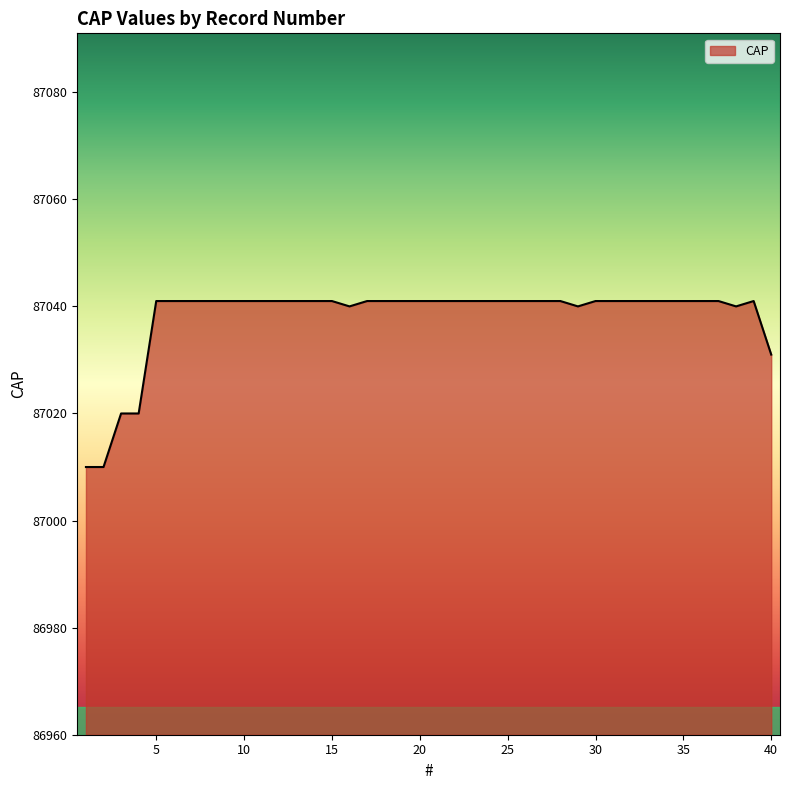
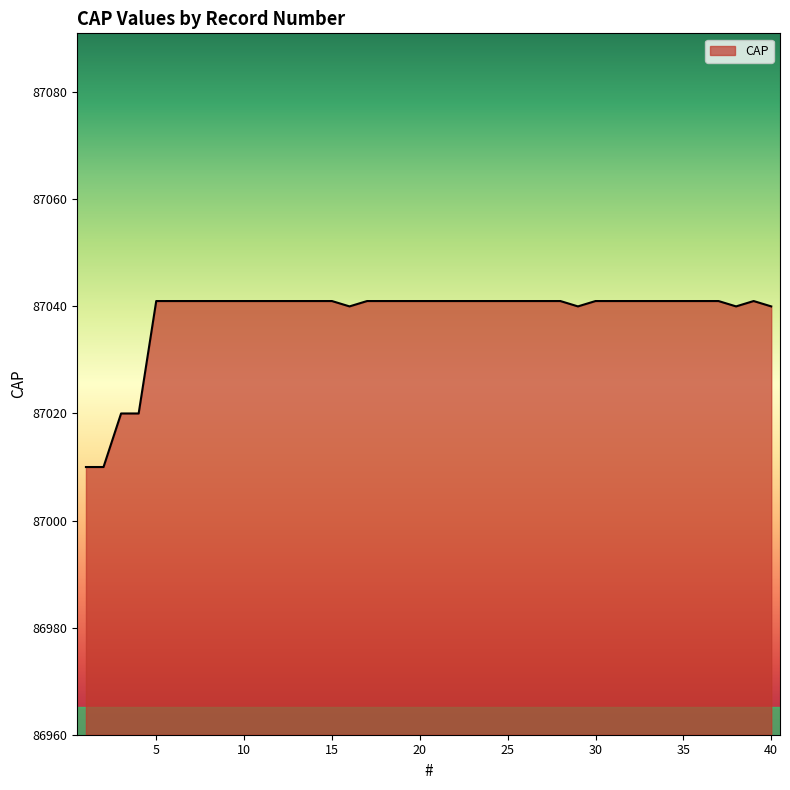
  {
    "5": 87041,
    "10": 87041,
    "15": 87041,
    "20": 87041,
    "25": 87041,
    "30": 87041,
    "35": 87041,
-   "40": 87031
+   "40": 87040
  }
